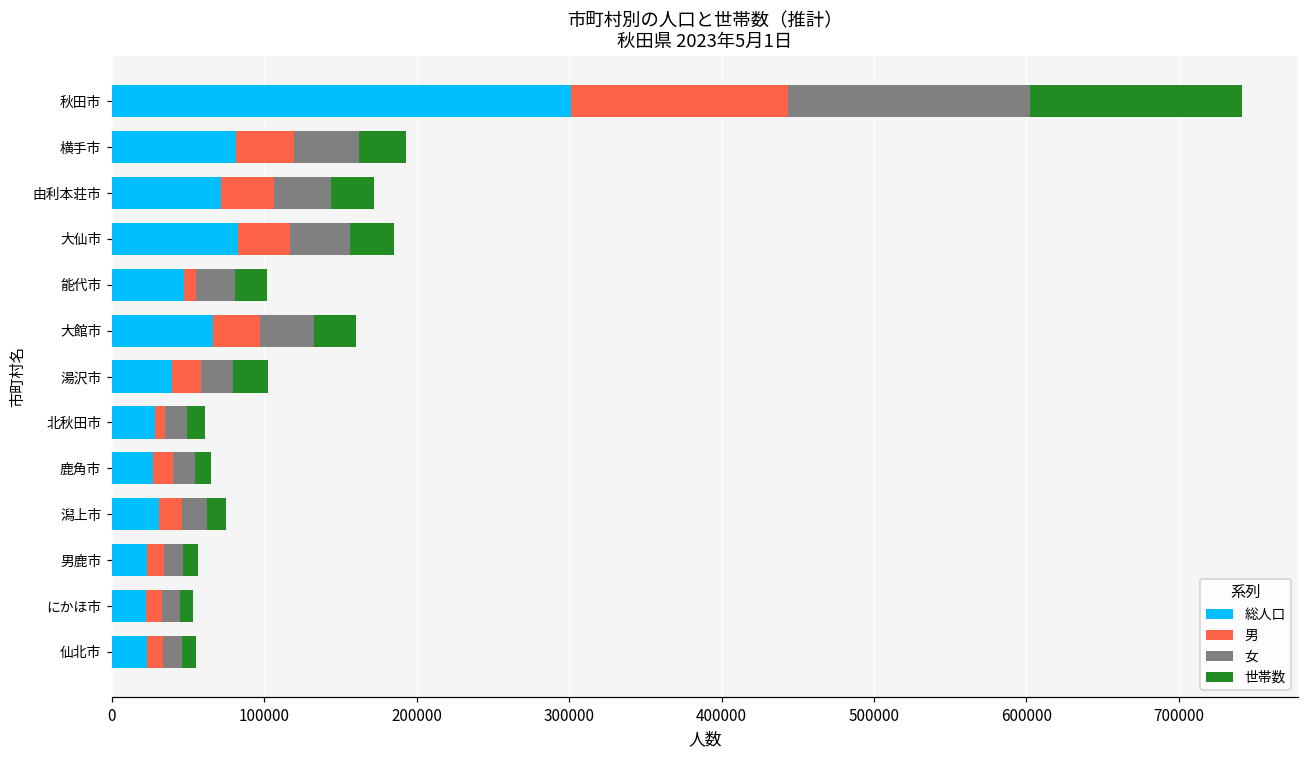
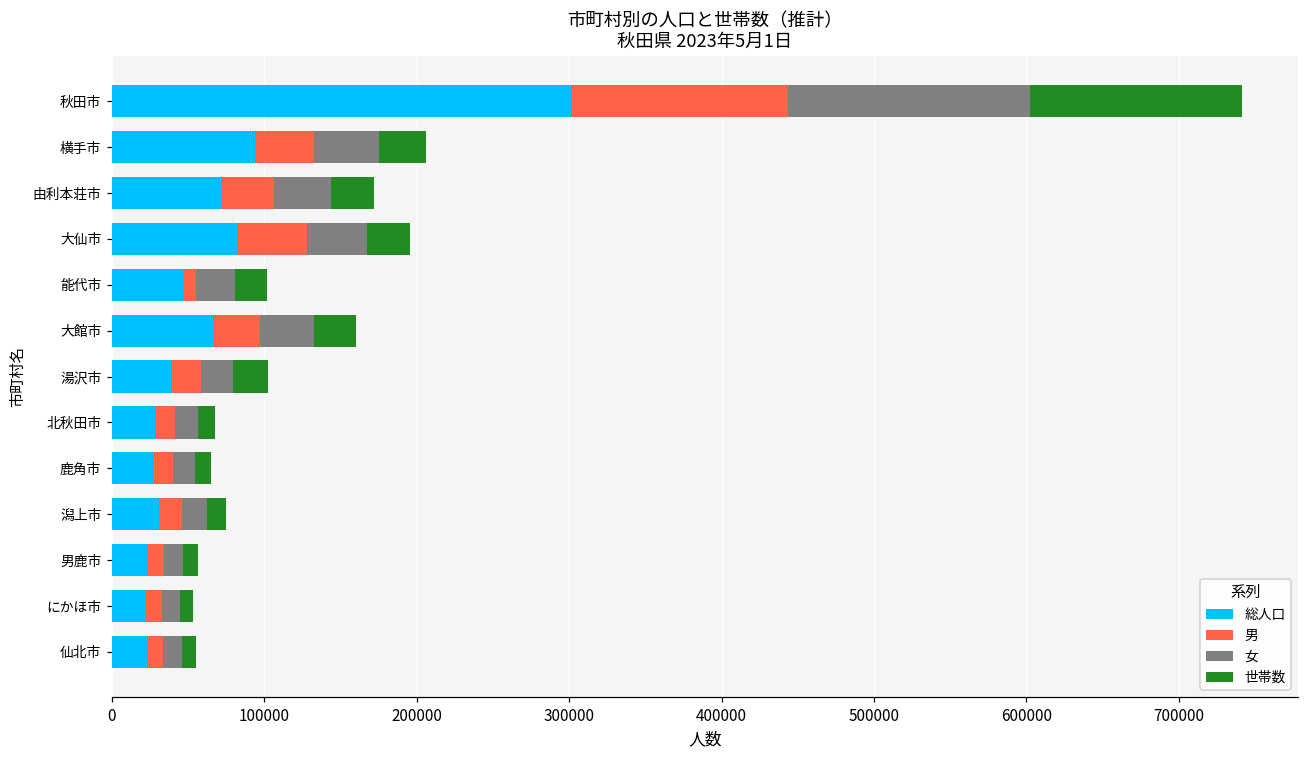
  {
    "総人口": {
      "秋田市": 301000,
-     "横手市": 81000,
+     "横手市": 94000,
      "由利本荘市": 72000,
      "大仙市": 82000,
      "能代市": 47000,
      "大館市": 66000,
      "湯沢市": 40000,
      "北秋田市": 28000,
      "鹿角市": 27000,
      "潟上市": 31000,
      "男鹿市": 23000,
      "にかほ市": 22000,
      "仙北市": 23000
    },
    "男": {
      "秋田市": 142000,
      "横手市": 38000,
      "由利本荘市": 35000,
-     "大仙市": 35000,
+     "大仙市": 45000,
      "能代市": 8000,
      "大館市": 31000,
      "湯沢市": 19000,
-     "北秋田市": 6000,
+     "北秋田市": 13000,
      "鹿角市": 13000,
      "潟上市": 15000,
      "男鹿市": 11000,
      "にかほ市": 11000,
      "仙北市": 11000
    },
    "女": {
      "秋田市": 159000,
      "横手市": 43000,
      "由利本荘市": 37000,
      "大仙市": 39000,
      "能代市": 25000,
      "大館市": 35000,
      "湯沢市": 21000,
      "北秋田市": 15000,
      "鹿角市": 14000,
      "潟上市": 16000,
      "男鹿市": 12000,
      "にかほ市": 12000,
      "仙北市": 12000
    },
    "世帯数": {
      "秋田市": 139000,
      "横手市": 31000,
      "由利本荘市": 29000,
      "大仙市": 28000,
      "能代市": 21000,
      "大館市": 28000,
      "湯沢市": 23000,
      "北秋田市": 11000,
      "鹿角市": 11000,
      "潟上市": 13000,
      "男鹿市": 10000,
      "にかほ市": 9000,
      "仙北市": 9000
    }
  }
